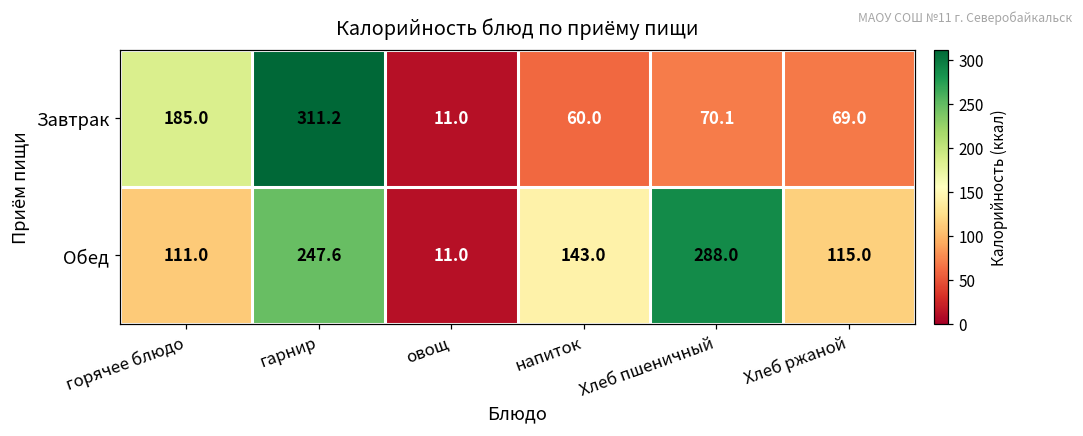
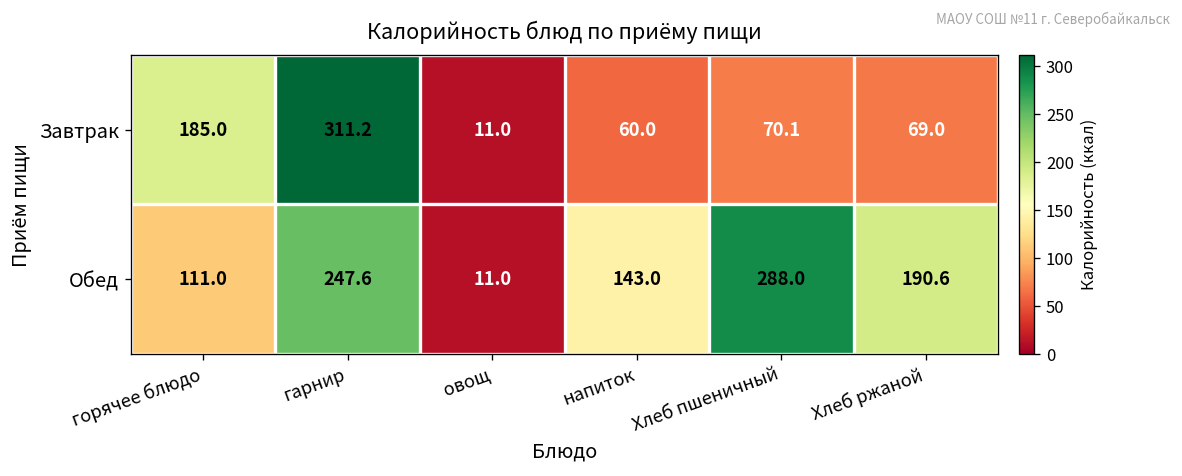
  {
    "Завтрак": {
      "горячее блюдо": 185.0,
      "гарнир": 311.2,
      "овощ": 11.0,
      "напиток": 60.0,
      "Хлеб пшеничный": 70.1,
      "Хлеб ржаной": 69.0
    },
    "Обед": {
      "горячее блюдо": 111.0,
      "гарнир": 247.6,
      "овощ": 11.0,
      "напиток": 143.0,
      "Хлеб пшеничный": 288.0,
-     "Хлеб ржаной": 115.0
+     "Хлеб ржаной": 190.6
    }
  }
